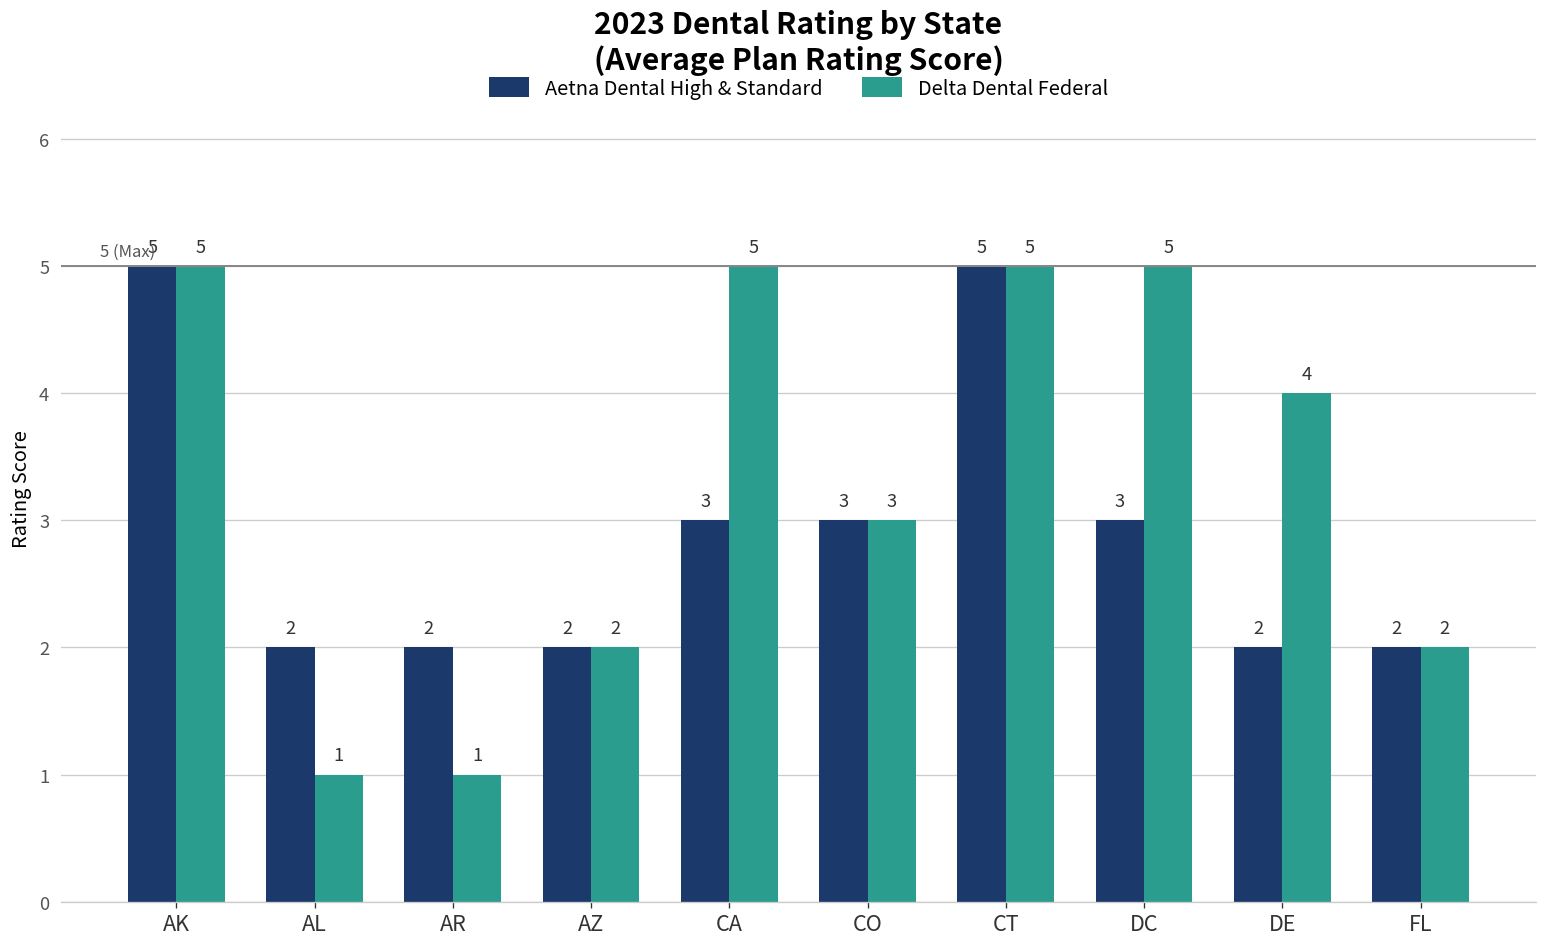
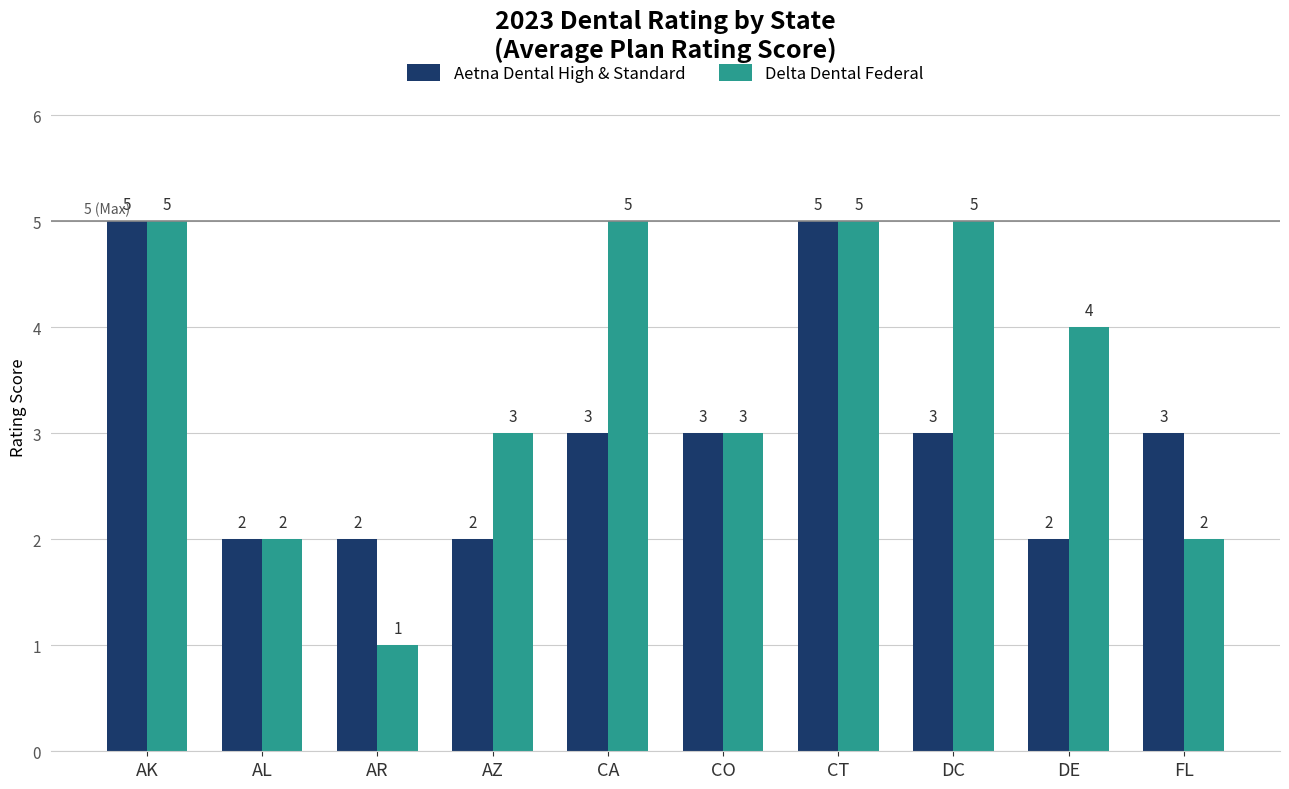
  {
    "Aetna Dental High & Standard": {
      "AK": 5,
      "AL": 2,
      "AR": 2,
      "AZ": 2,
      "CA": 3,
      "CO": 3,
      "CT": 5,
      "DC": 3,
      "DE": 2,
-     "FL": 2
+     "FL": 3
    },
    "Delta Dental Federal": {
      "AK": 5,
-     "AL": 1,
+     "AL": 2,
      "AR": 1,
-     "AZ": 2,
+     "AZ": 3,
      "CA": 5,
      "CO": 3,
      "CT": 5,
      "DC": 5,
      "DE": 4,
      "FL": 2
    }
  }
